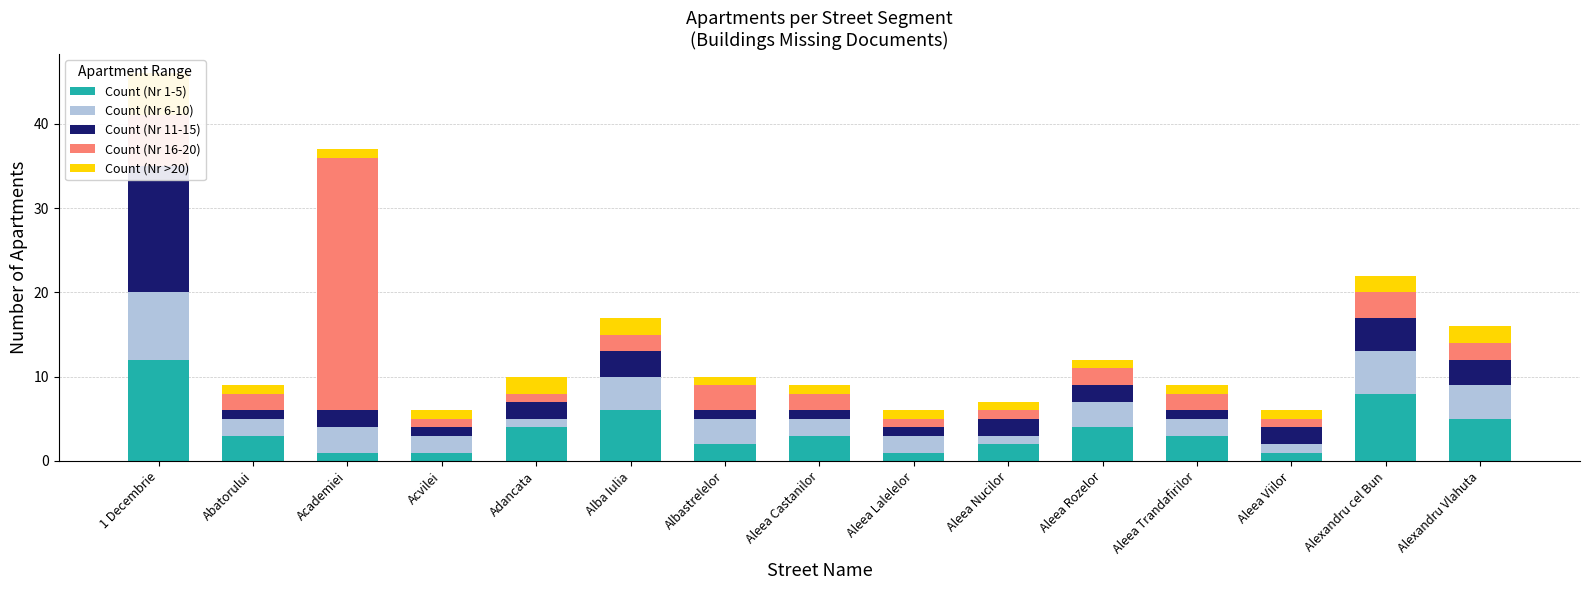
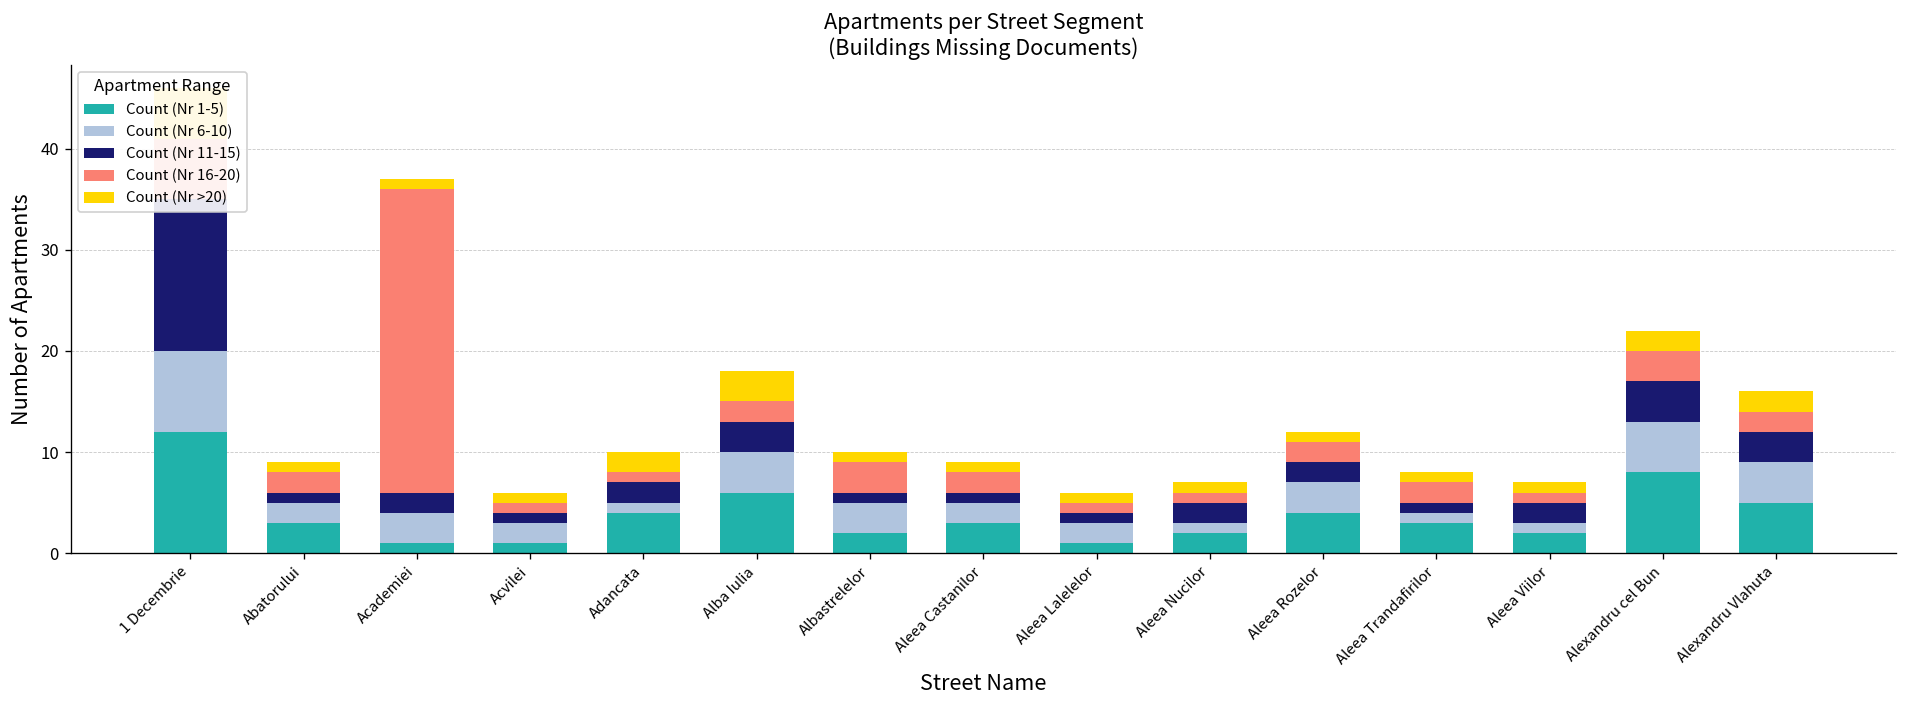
  {
    "Count (Nr 1-5)": {
      "1 Decembrie": 12,
      "Abatorului": 3,
      "Academiei": 1,
      "Acvilei": 1,
      "Adancata": 4,
      "Alba Iulia": 6,
      "Albastrelelor": 2,
      "Aleea Castanilor": 3,
      "Aleea Lalelelor": 1,
      "Aleea Nucilor": 2,
      "Aleea Rozelor": 4,
      "Aleea Trandafirilor": 3,
-     "Aleea Viilor": 1,
+     "Aleea Viilor": 2,
      "Alexandru cel Bun": 8,
      "Alexandru Vlahuta": 5
    },
    "Count (Nr 6-10)": {
      "1 Decembrie": 8,
      "Abatorului": 2,
      "Academiei": 3,
      "Acvilei": 2,
      "Adancata": 1,
      "Alba Iulia": 4,
      "Albastrelelor": 3,
      "Aleea Castanilor": 2,
      "Aleea Lalelelor": 2,
      "Aleea Nucilor": 1,
      "Aleea Rozelor": 3,
-     "Aleea Trandafirilor": 2,
+     "Aleea Trandafirilor": 1,
      "Aleea Viilor": 1,
      "Alexandru cel Bun": 5,
      "Alexandru Vlahuta": 4
    },
    "Count (Nr 11-15)": {
      "Abatorului": 1,
      "Academiei": 2,
      "Acvilei": 1,
      "Adancata": 2,
      "Alba Iulia": 3,
      "Albastrelelor": 1,
      "Aleea Castanilor": 1,
      "Aleea Lalelelor": 1,
      "Aleea Nucilor": 2,
      "Aleea Rozelor": 2,
      "Aleea Trandafirilor": 1,
      "Aleea Viilor": 2,
      "Alexandru cel Bun": 4,
      "Alexandru Vlahuta": 3
    },
    "Count (Nr 16-20)": {
      "Abatorului": 2,
      "Academiei": 30,
      "Acvilei": 1,
      "Adancata": 1,
      "Alba Iulia": 2,
      "Albastrelelor": 3,
      "Aleea Castanilor": 2,
      "Aleea Lalelelor": 1,
      "Aleea Nucilor": 1,
      "Aleea Rozelor": 2,
      "Aleea Trandafirilor": 2,
      "Aleea Viilor": 1,
      "Alexandru cel Bun": 3,
      "Alexandru Vlahuta": 2
    },
    "Count (Nr >20)": {
      "Abatorului": 1,
      "Academiei": 1,
      "Acvilei": 1,
      "Adancata": 2,
-     "Alba Iulia": 2,
+     "Alba Iulia": 3,
      "Albastrelelor": 1,
      "Aleea Castanilor": 1,
      "Aleea Lalelelor": 1,
      "Aleea Nucilor": 1,
      "Aleea Rozelor": 1,
      "Aleea Trandafirilor": 1,
      "Aleea Viilor": 1,
      "Alexandru cel Bun": 2,
      "Alexandru Vlahuta": 2
    }
  }
